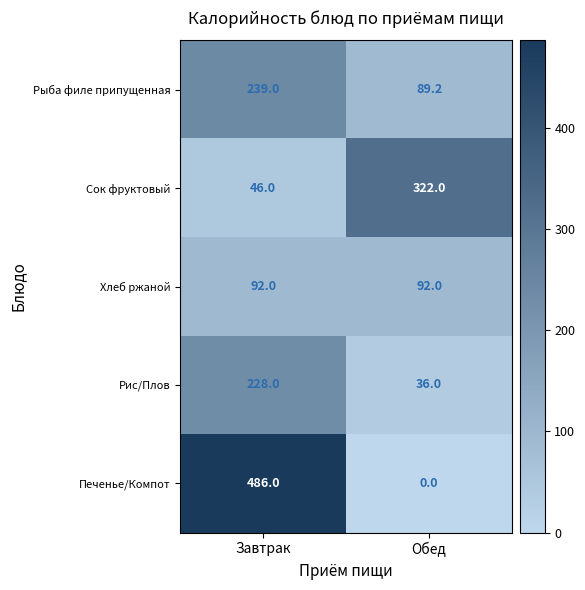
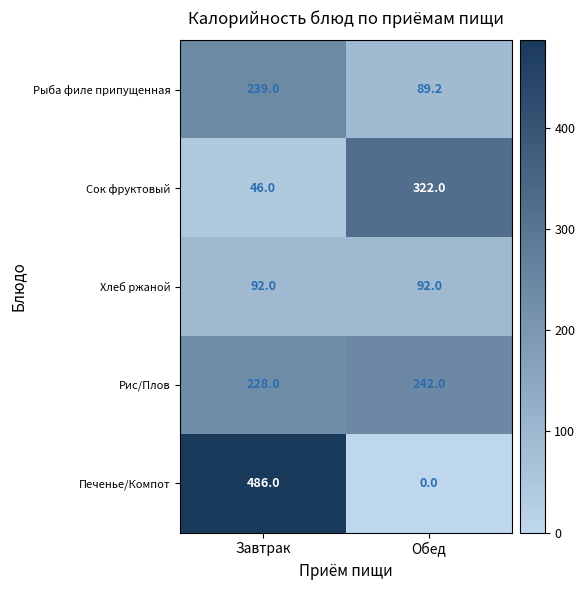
  {
    "Рыба филе припущенная": {
      "Завтрак": 239.0,
      "Обед": 89.2
    },
    "Сок фруктовый": {
      "Завтрак": 46.0,
      "Обед": 322.0
    },
    "Хлеб ржаной": {
      "Завтрак": 92.0,
      "Обед": 92.0
    },
    "Рис/Плов": {
      "Завтрак": 228.0,
-     "Обед": 36.0
+     "Обед": 242.0
    },
    "Печенье/Компот": {
      "Завтрак": 486.0,
      "Обед": 0.0
    }
  }
